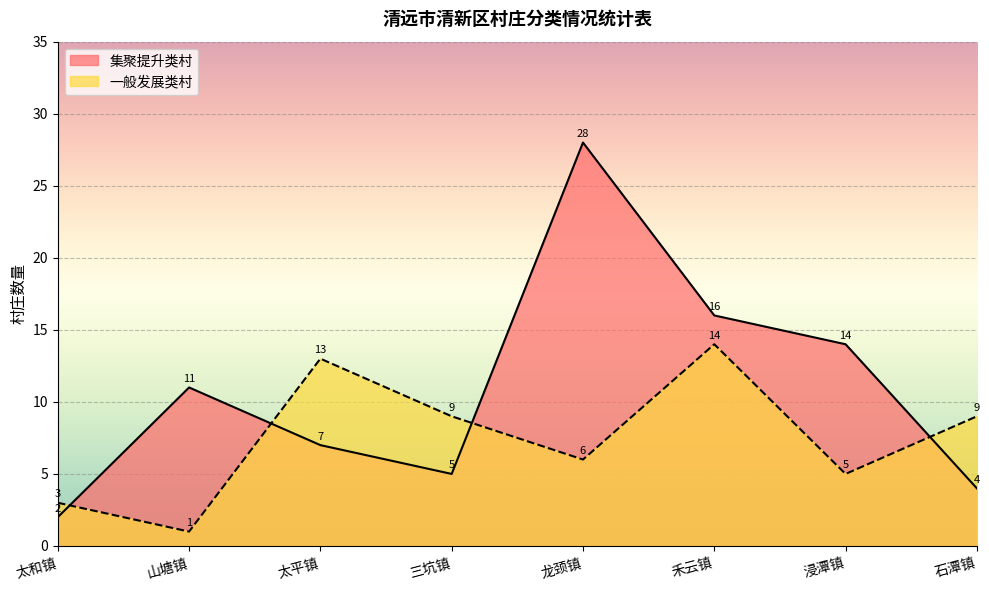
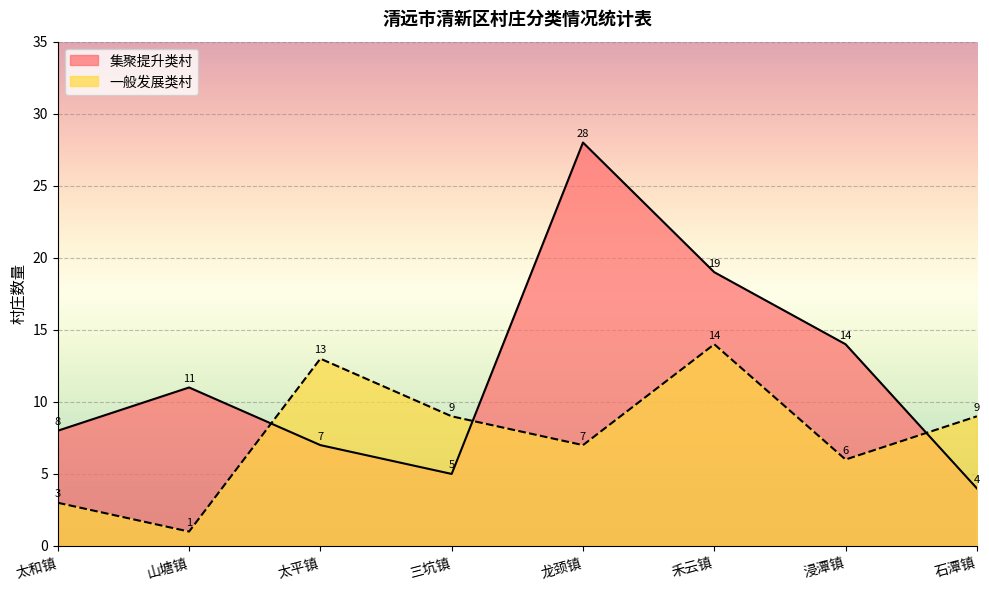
  {
    "集聚提升类村": {
-     "太和镇": 2,
+     "太和镇": 8,
      "山塘镇": 11,
      "太平镇": 7,
      "三坑镇": 5,
      "龙颈镇": 28,
-     "禾云镇": 16,
+     "禾云镇": 19,
      "浸潭镇": 14,
      "石潭镇": 4
    },
    "一般发展类村": {
      "太和镇": 3,
      "山塘镇": 1,
      "太平镇": 13,
      "三坑镇": 9,
-     "龙颈镇": 6,
+     "龙颈镇": 7,
      "禾云镇": 14,
-     "浸潭镇": 5,
+     "浸潭镇": 6,
      "石潭镇": 9
    }
  }
